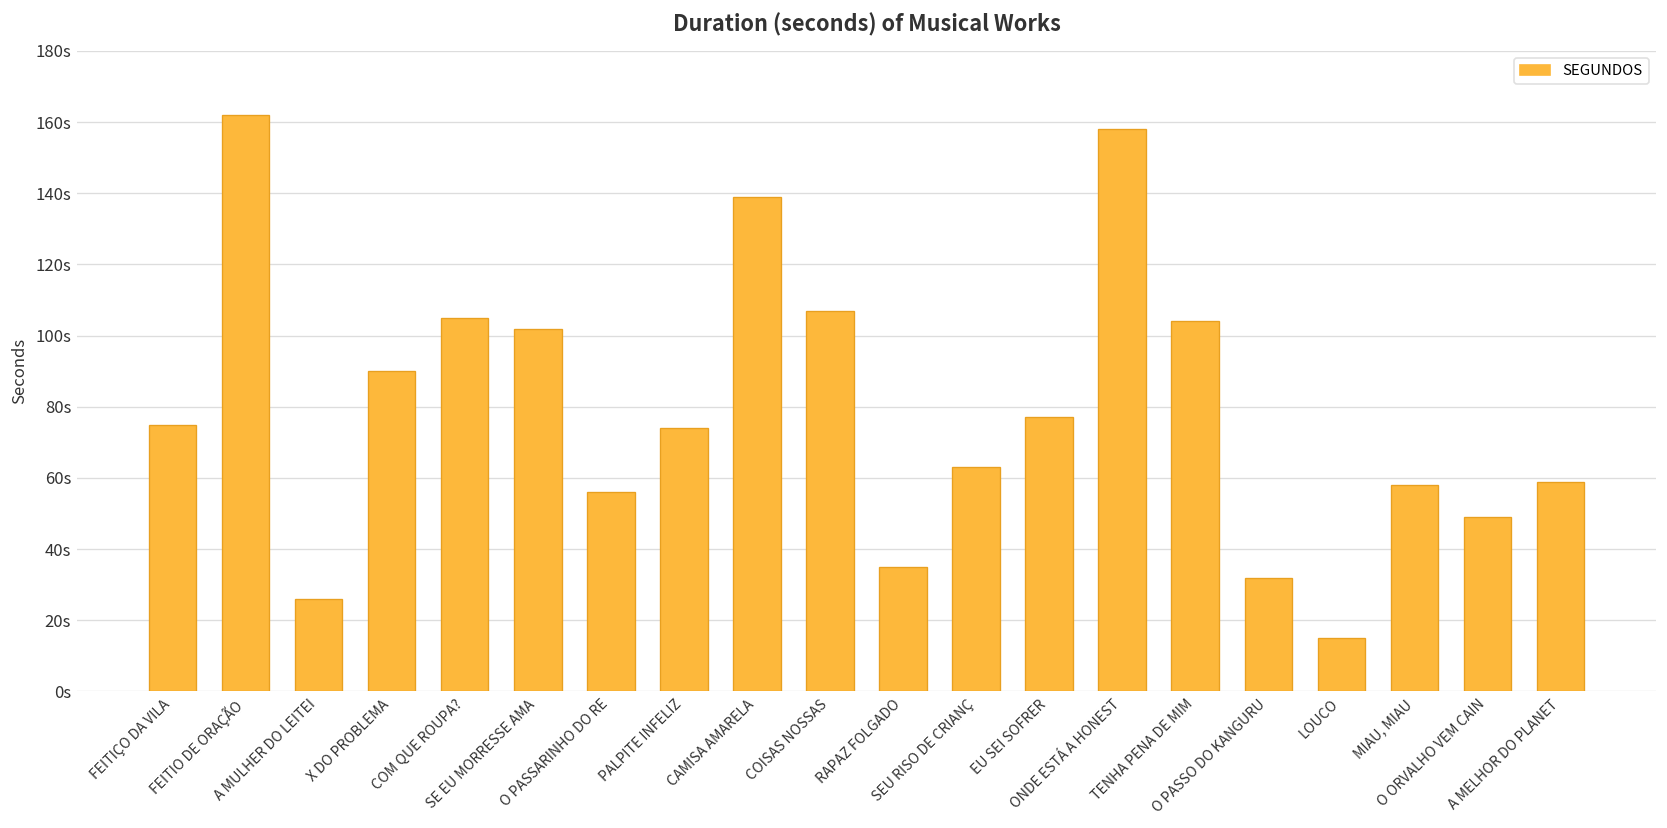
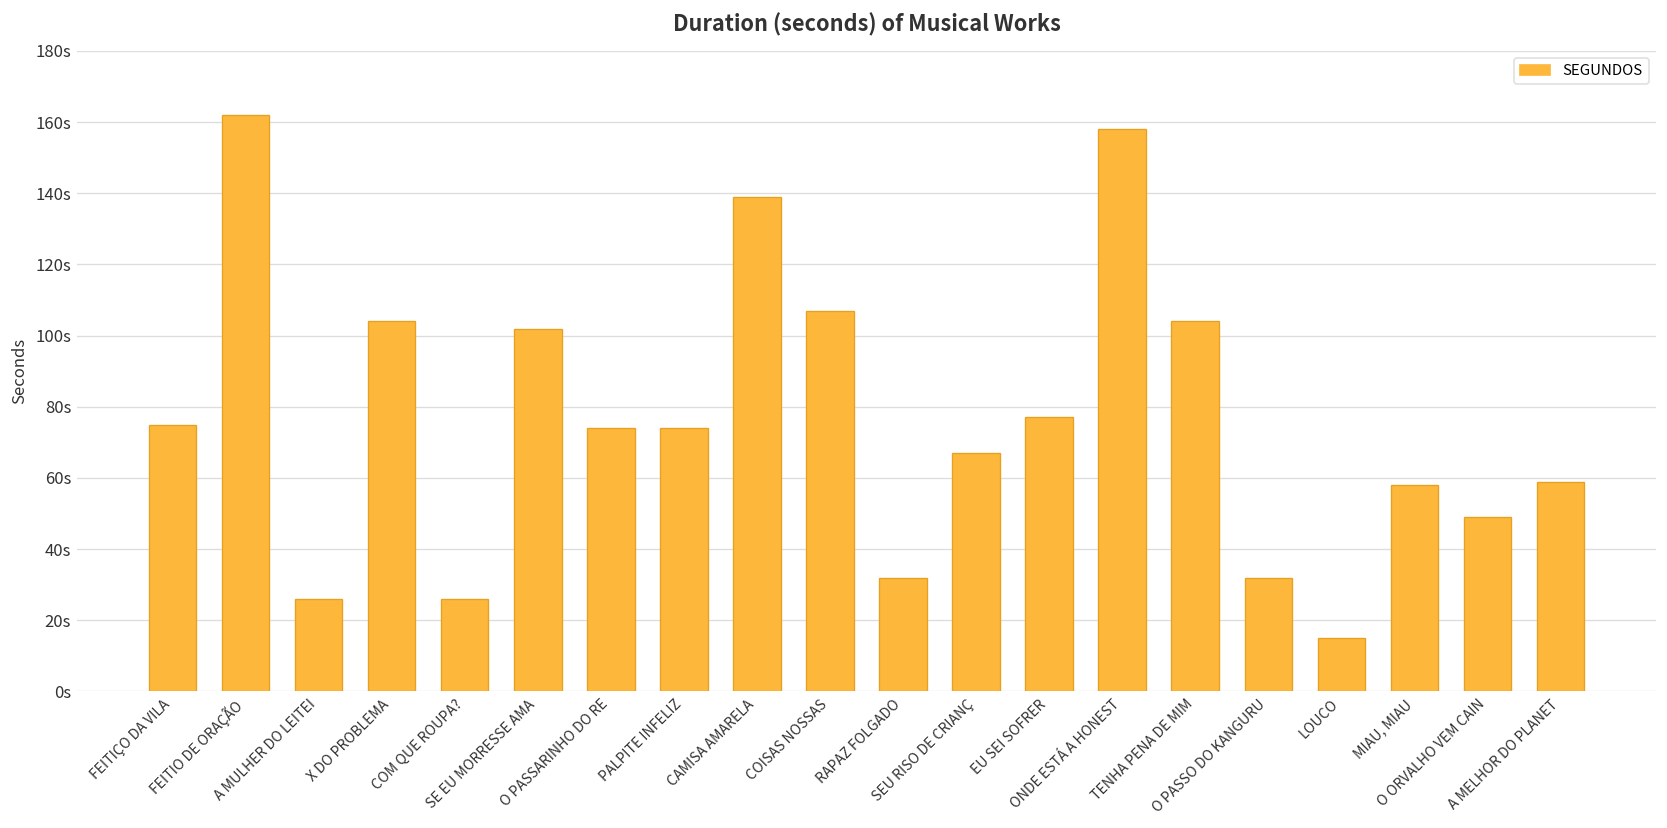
  {
    "FEITIÇO DA VILA": "75s",
    "FEITIO DE ORAÇÃO": "162s",
    "A MULHER DO LEITEI": "26s",
-   "X DO PROBLEMA": "90s",
-   "COM QUE ROUPA?": "105s",
+   "X DO PROBLEMA": "104s",
+   "COM QUE ROUPA?": "26s",
    "SE EU MORRESSE AMA": "102s",
-   "O PASSARINHO DO RE": "56s",
+   "O PASSARINHO DO RE": "74s",
    "PALPITE INFELIZ": "74s",
    "CAMISA AMARELA": "139s",
    "COISAS NOSSAS": "107s",
-   "RAPAZ FOLGADO": "35s",
-   "SEU RISO DE CRIANÇ": "63s",
+   "RAPAZ FOLGADO": "32s",
+   "SEU RISO DE CRIANÇ": "67s",
    "EU SEI SOFRER": "77s",
    "ONDE ESTÁ A HONEST": "158s",
    "TENHA PENA DE MIM": "104s",
    "O PASSO DO KANGURU": "32s",
    "LOUCO": "15s",
    "MIAU, MIAU": "58s",
    "O ORVALHO VEM CAIN": "49s",
    "A MELHOR DO PLANET": "59s"
  }
